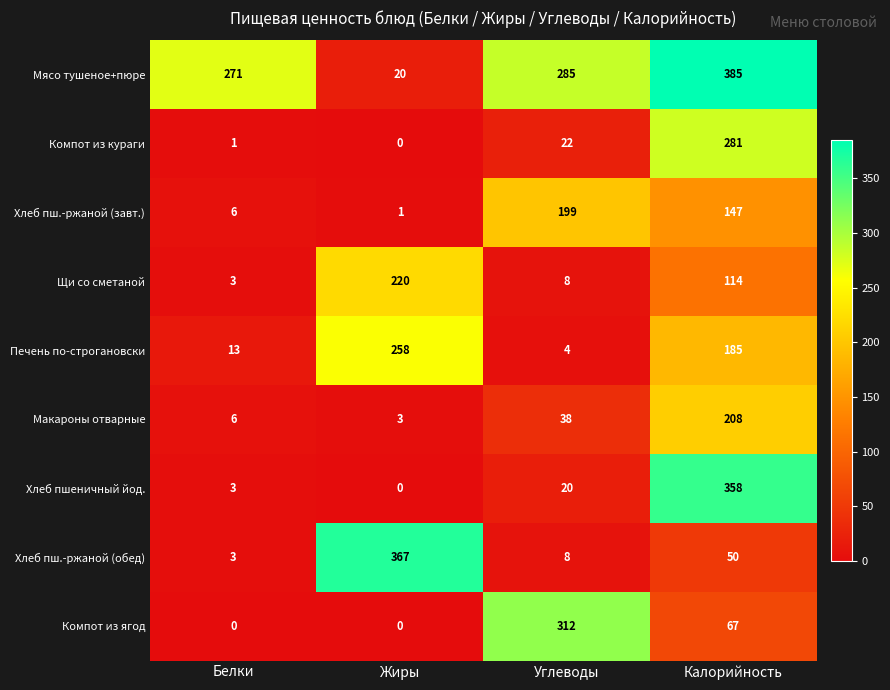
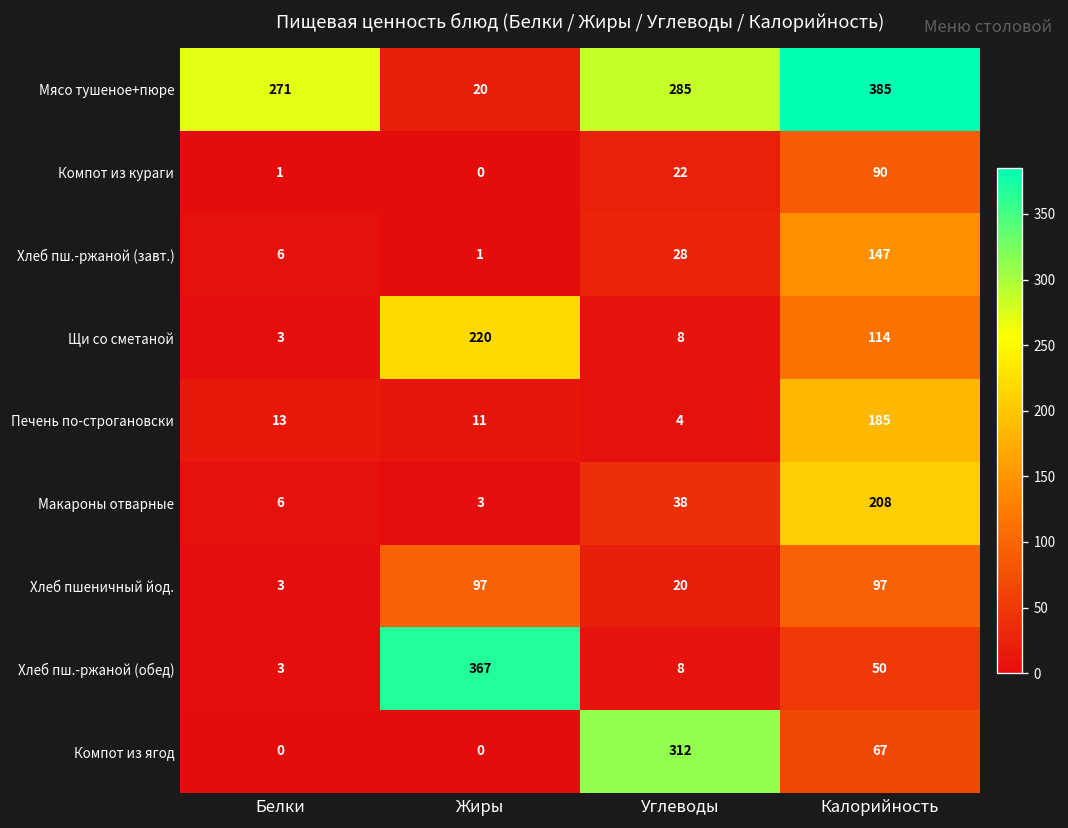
  {
    "Мясо тушеное+пюре": {
      "Белки": 271,
      "Жиры": 20,
      "Углеводы": 285,
      "Калорийность": 385
    },
    "Компот из кураги": {
      "Белки": 1,
      "Жиры": 0,
      "Углеводы": 22,
-     "Калорийность": 281
+     "Калорийность": 90
    },
    "Хлеб пш.-ржаной (завт.)": {
      "Белки": 6,
      "Жиры": 1,
-     "Углеводы": 199,
+     "Углеводы": 28,
      "Калорийность": 147
    },
    "Щи со сметаной": {
      "Белки": 3,
      "Жиры": 220,
      "Углеводы": 8,
      "Калорийность": 114
    },
    "Печень по-строгановски": {
      "Белки": 13,
-     "Жиры": 258,
+     "Жиры": 11,
      "Углеводы": 4,
      "Калорийность": 185
    },
    "Макароны отварные": {
      "Белки": 6,
      "Жиры": 3,
      "Углеводы": 38,
      "Калорийность": 208
    },
    "Хлеб пшеничный йод.": {
      "Белки": 3,
-     "Жиры": 0,
+     "Жиры": 97,
      "Углеводы": 20,
-     "Калорийность": 358
+     "Калорийность": 97
    },
    "Хлеб пш.-ржаной (обед)": {
      "Белки": 3,
      "Жиры": 367,
      "Углеводы": 8,
      "Калорийность": 50
    },
    "Компот из ягод": {
      "Белки": 0,
      "Жиры": 0,
      "Углеводы": 312,
      "Калорийность": 67
    }
  }
